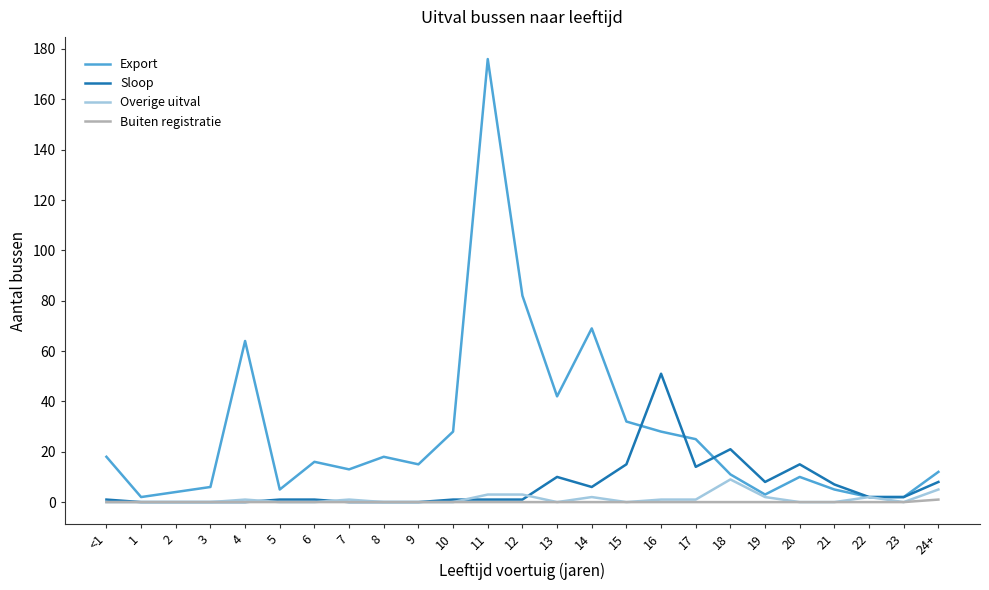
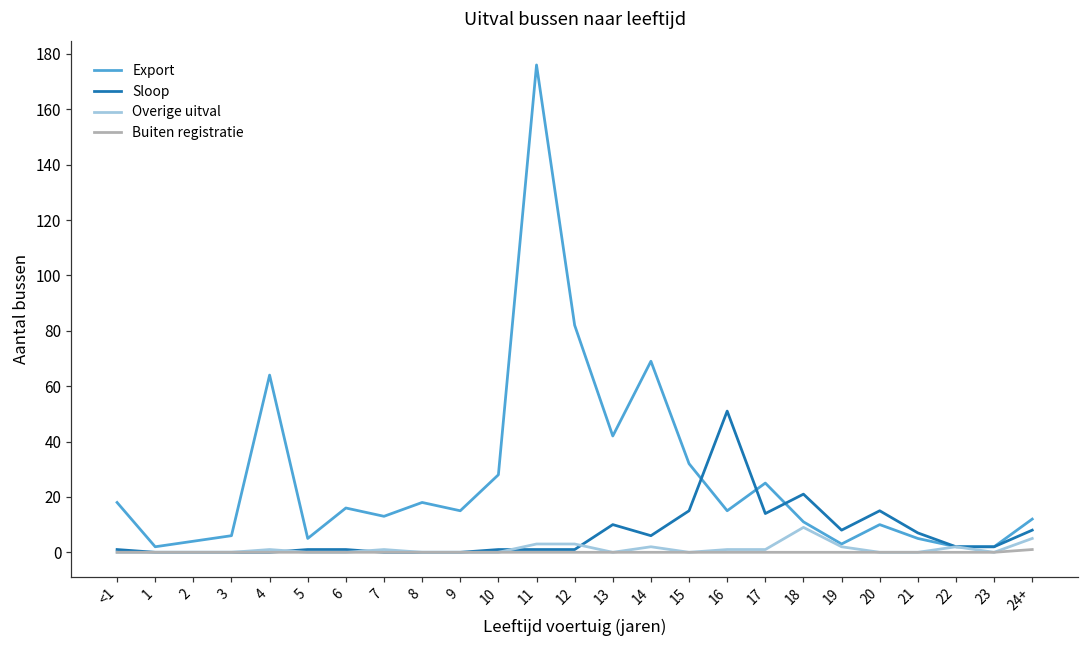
  {
    "Export": {
      "<1": 18,
      "1": 2,
      "2": 4,
      "3": 6,
      "4": 64,
      "5": 5,
      "6": 16,
      "7": 13,
      "8": 18,
      "9": 15,
      "10": 28,
      "11": 176,
      "12": 82,
      "13": 42,
      "14": 69,
      "15": 32,
-     "16": 28,
+     "16": 15,
      "17": 25,
      "18": 11,
      "19": 3,
      "20": 10,
      "21": 5,
      "24+": 12
    },
    "Sloop": {
      "13": 10,
      "14": 6,
      "15": 15,
      "16": 51,
      "17": 14,
      "18": 21,
      "19": 8,
      "20": 15,
      "21": 7,
      "24+": 8
    }
  }
